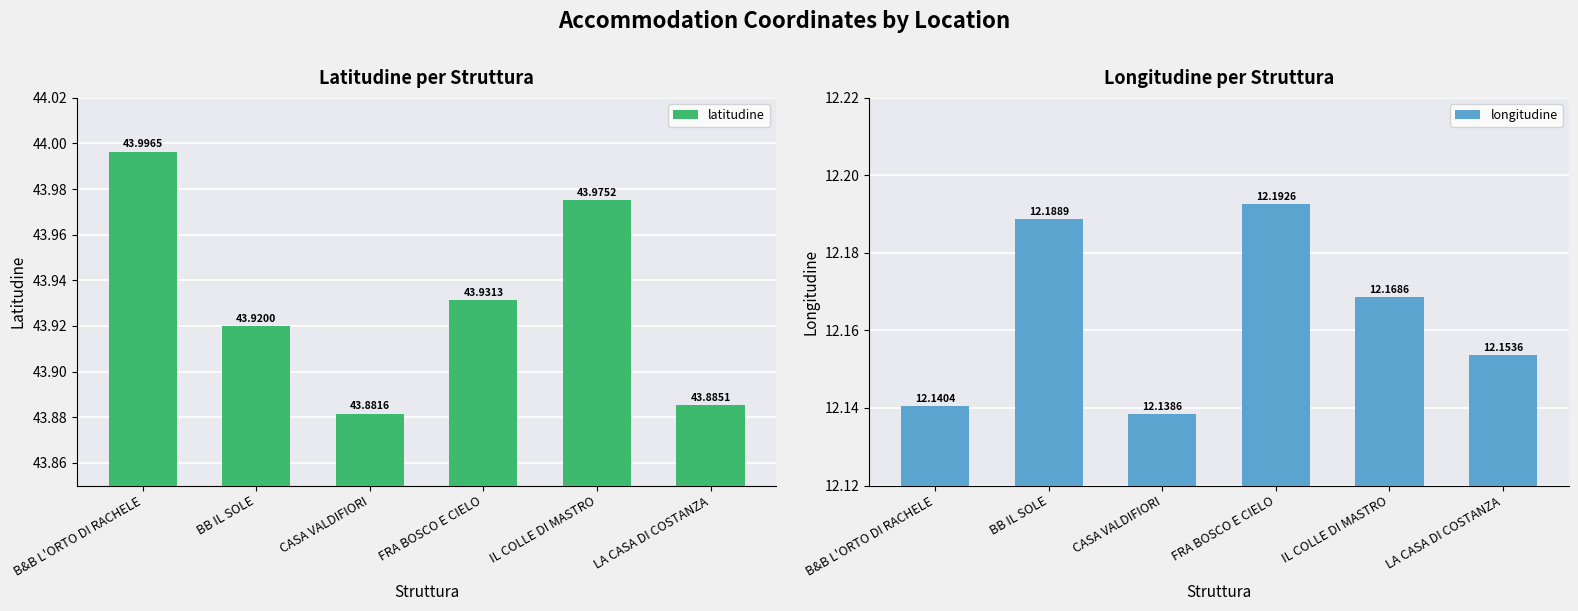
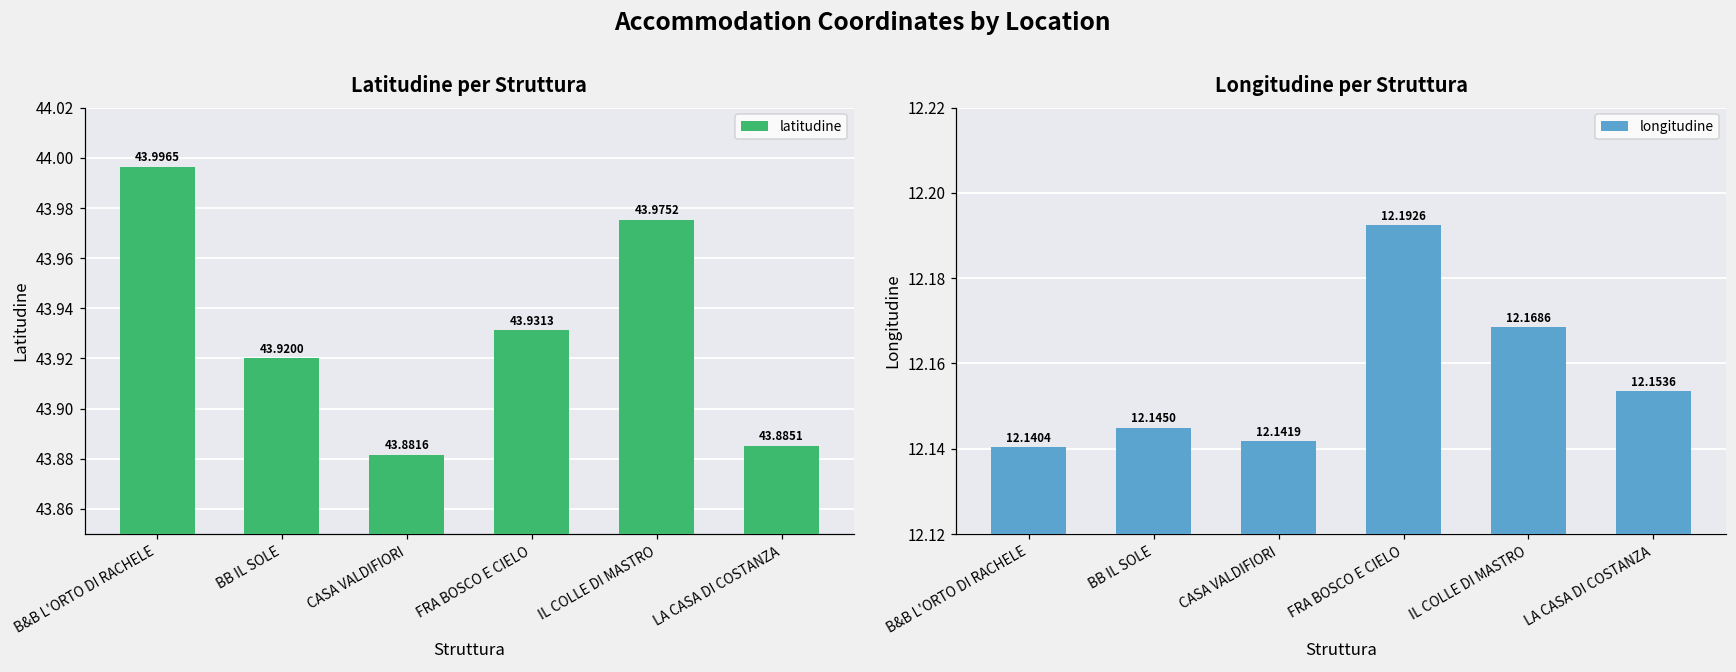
  {
    "Latitudine per Struttura": {
      "B&B L'ORTO DI RACHELE": 43.9965,
      "BB IL SOLE": 43.9200,
      "CASA VALDIFIORI": 43.8816,
      "FRA BOSCO E CIELO": 43.9313,
      "IL COLLE DI MASTRO": 43.9752,
      "LA CASA DI COSTANZA": 43.8851
    },
    "Longitudine per Struttura": {
      "B&B L'ORTO DI RACHELE": 12.1404,
-     "BB IL SOLE": 12.1889,
-     "CASA VALDIFIORI": 12.1386,
+     "BB IL SOLE": 12.1450,
+     "CASA VALDIFIORI": 12.1419,
      "FRA BOSCO E CIELO": 12.1926,
      "IL COLLE DI MASTRO": 12.1686,
      "LA CASA DI COSTANZA": 12.1536
    }
  }
